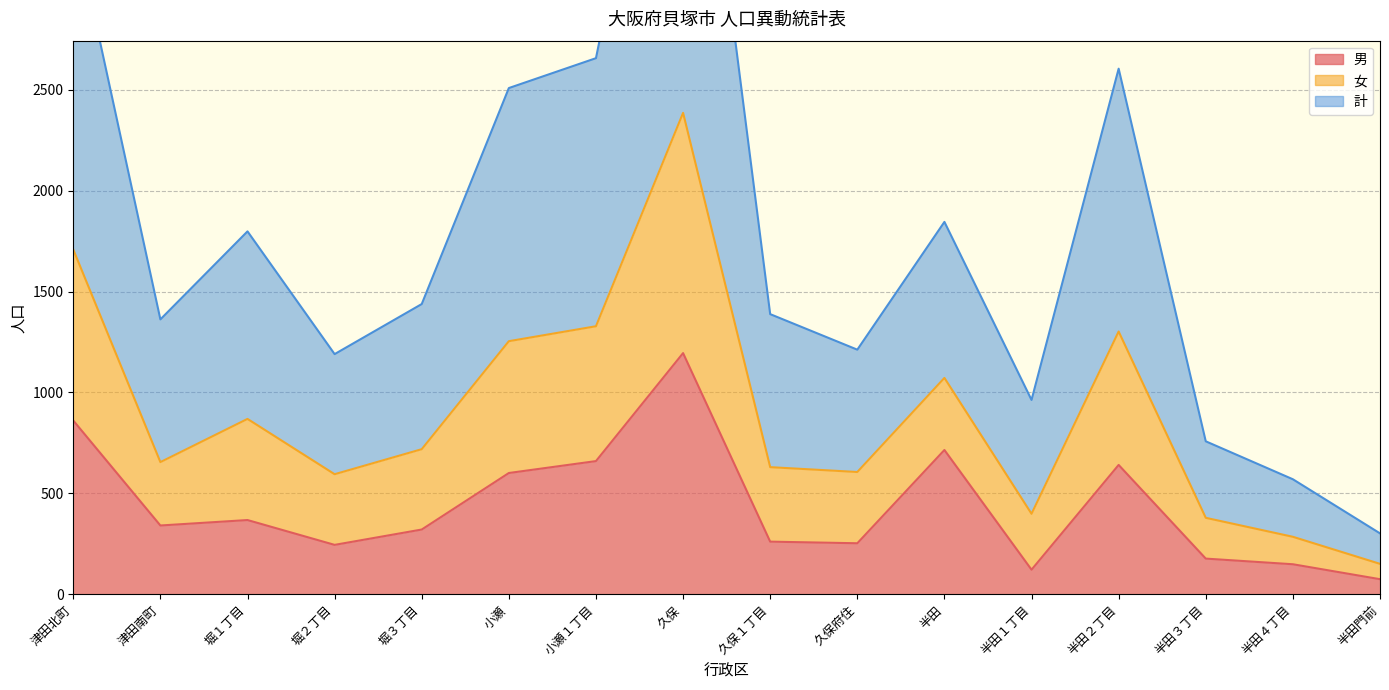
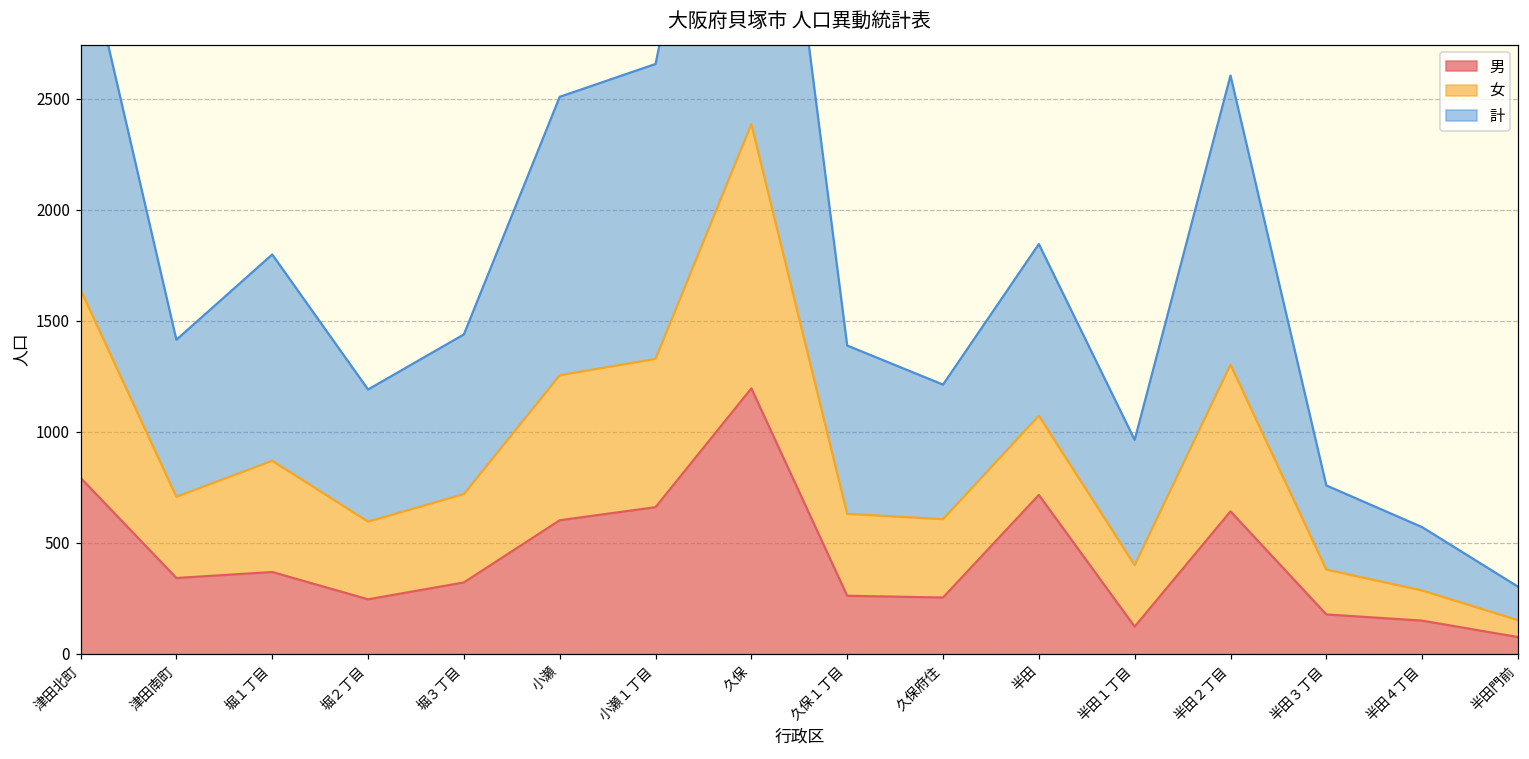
  {
    "男": {
-     "津田北町": 860,
+     "津田北町": 790,
      "津田南町": 340,
      "堀１丁目": 370,
      "堀２丁目": 250,
      "堀３丁目": 320,
      "小瀬": 600,
      "小瀬１丁目": 660,
      "久保": 1200,
      "久保１丁目": 260,
      "久保府住": 250,
      "半田": 720,
      "半田１丁目": 120,
      "半田２丁目": 640,
      "半田３丁目": 180,
      "半田４丁目": 150,
      "半田門前": 80
    },
    "女": {
      "津田北町": 850,
-     "津田南町": 310,
+     "津田南町": 370,
      "堀１丁目": 500,
      "堀２丁目": 350,
      "堀３丁目": 400,
      "小瀬": 650,
      "小瀬１丁目": 670,
      "久保": 1190,
      "久保１丁目": 370,
      "久保府住": 350,
      "半田": 360,
      "半田１丁目": 280,
      "半田２丁目": 660,
      "半田３丁目": 200,
      "半田４丁目": 140,
      "半田門前": 80
    },
    "計": {
      "津田南町": 710,
      "堀１丁目": 930,
      "堀２丁目": 600,
      "堀３丁目": 720,
      "小瀬": 1250,
      "小瀬１丁目": 1330,
      "久保１丁目": 760,
      "久保府住": 610,
      "半田": 770,
      "半田１丁目": 560,
      "半田２丁目": 1300,
      "半田３丁目": 380,
      "半田４丁目": 290,
      "半田門前": 150
    }
  }
